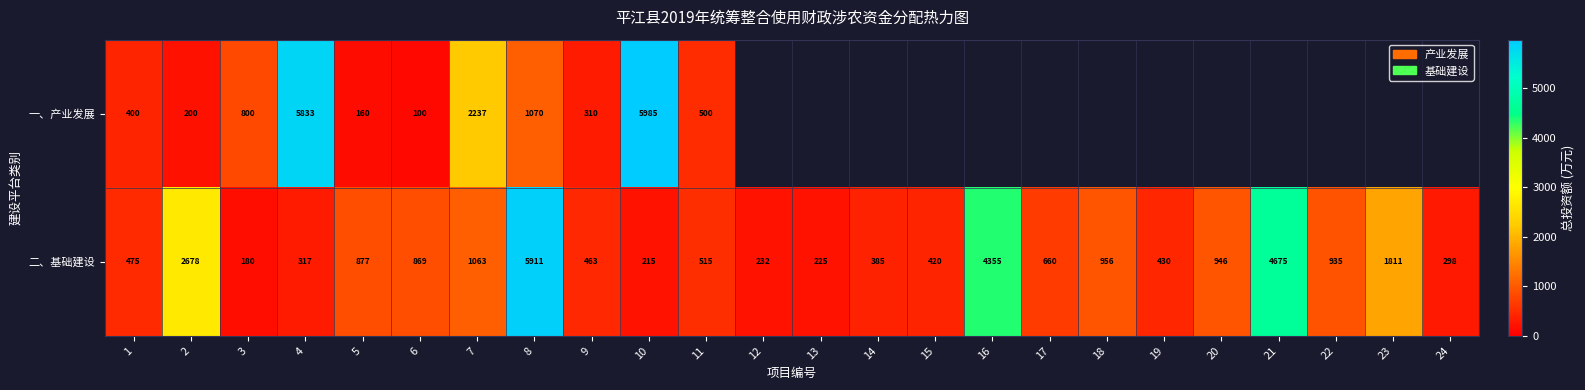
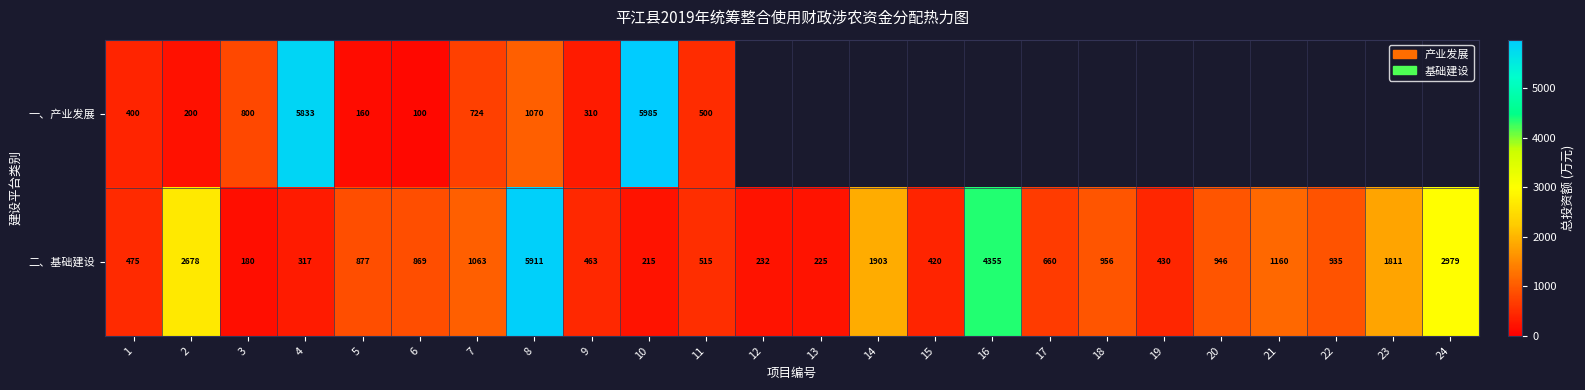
  {
    "一、产业发展": {
      "1": 400,
      "2": 200,
      "3": 800,
      "4": 5833,
      "5": 160,
      "6": 100,
-     "7": 2237,
+     "7": 724,
      "8": 1070,
      "9": 310,
      "10": 5985,
      "11": 500
    },
    "二、基础建设": {
      "1": 475,
      "2": 2678,
      "3": 180,
      "4": 317,
      "5": 877,
      "6": 869,
      "7": 1063,
      "8": 5911,
      "9": 463,
      "10": 215,
      "11": 515,
      "12": 232,
      "13": 225,
-     "14": 385,
+     "14": 1903,
      "15": 420,
      "16": 4355,
      "17": 660,
      "18": 956,
      "19": 430,
      "20": 946,
-     "21": 4675,
+     "21": 1160,
      "22": 935,
      "23": 1811,
-     "24": 298
+     "24": 2979
    }
  }
